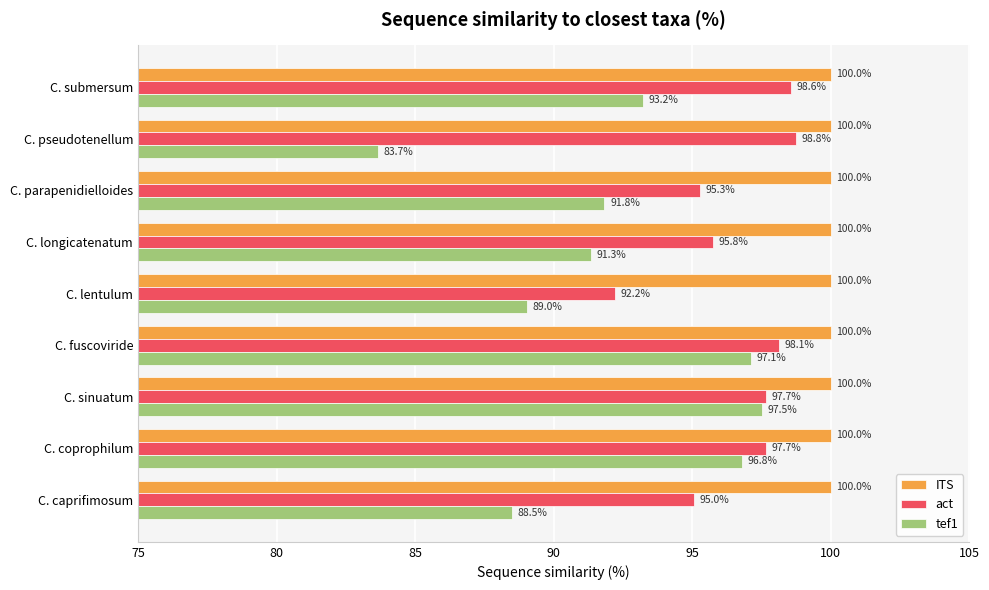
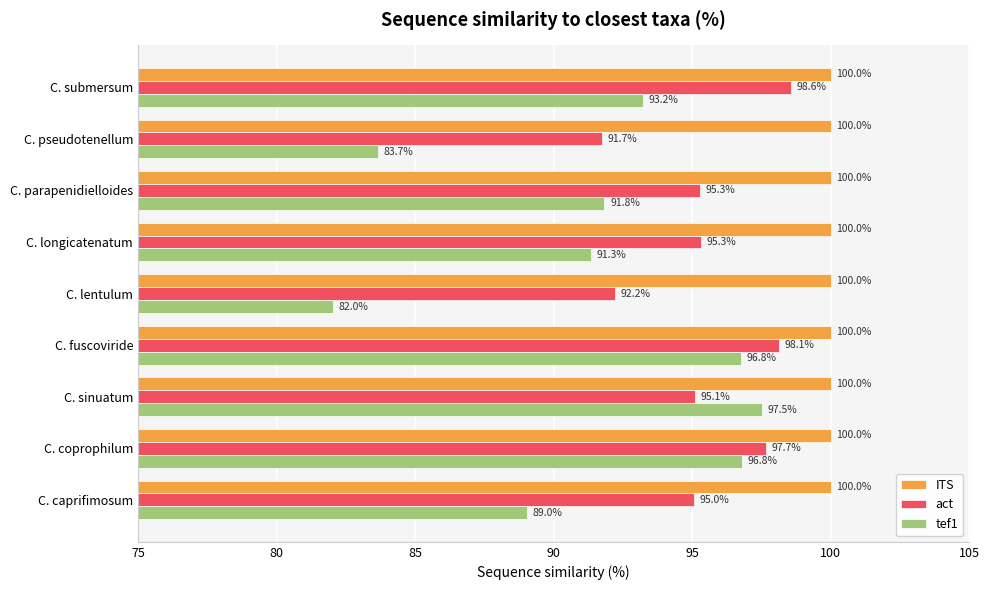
  {
    "ITS": {
      "C. submersum": "100.0%",
      "C. pseudotenellum": "100.0%",
      "C. parapenidielloides": "100.0%",
      "C. longicatenatum": "100.0%",
      "C. lentulum": "100.0%",
      "C. fuscoviride": "100.0%",
      "C. sinuatum": "100.0%",
      "C. coprophilum": "100.0%",
      "C. caprifimosum": "100.0%"
    },
    "act": {
      "C. submersum": "98.6%",
-     "C. pseudotenellum": "98.8%",
+     "C. pseudotenellum": "91.7%",
      "C. parapenidielloides": "95.3%",
-     "C. longicatenatum": "95.8%",
+     "C. longicatenatum": "95.3%",
      "C. lentulum": "92.2%",
      "C. fuscoviride": "98.1%",
-     "C. sinuatum": "97.7%",
+     "C. sinuatum": "95.1%",
      "C. coprophilum": "97.7%",
      "C. caprifimosum": "95.0%"
    },
    "tef1": {
      "C. submersum": "93.2%",
      "C. pseudotenellum": "83.7%",
      "C. parapenidielloides": "91.8%",
      "C. longicatenatum": "91.3%",
-     "C. lentulum": "89.0%",
-     "C. fuscoviride": "97.1%",
+     "C. lentulum": "82.0%",
+     "C. fuscoviride": "96.8%",
      "C. sinuatum": "97.5%",
      "C. coprophilum": "96.8%",
-     "C. caprifimosum": "88.5%"
+     "C. caprifimosum": "89.0%"
    }
  }
